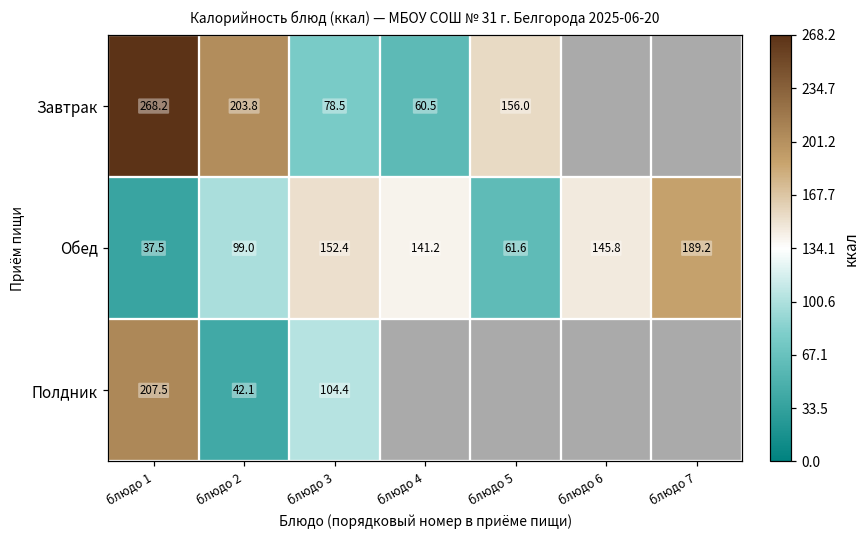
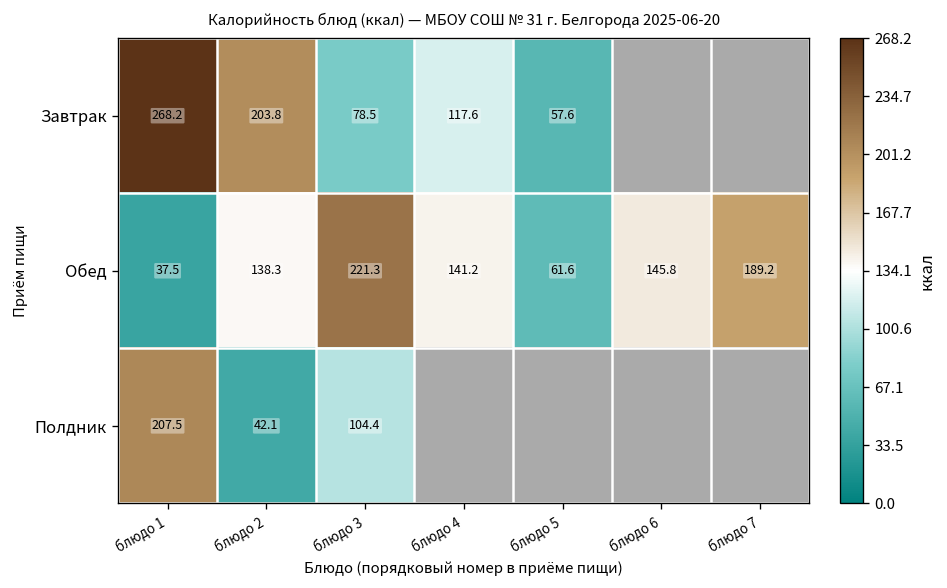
  {
    "Завтрак": {
-     "блюдо 4": 60.5,
-     "блюдо 5": 156.0
+     "блюдо 4": 117.6,
+     "блюдо 5": 57.6
    },
    "Обед": {
-     "блюдо 2": 99.0,
-     "блюдо 3": 152.4
+     "блюдо 2": 138.3,
+     "блюдо 3": 221.3
    }
  }
